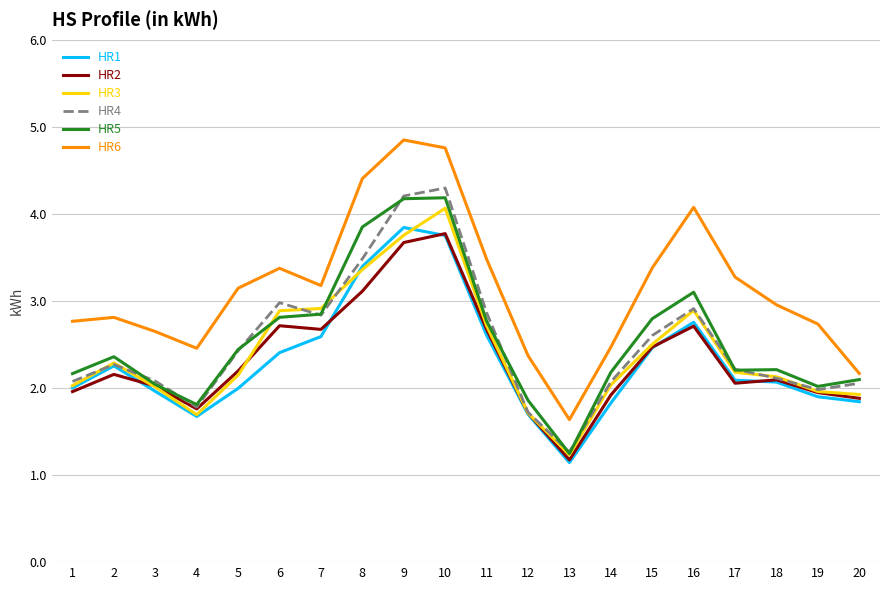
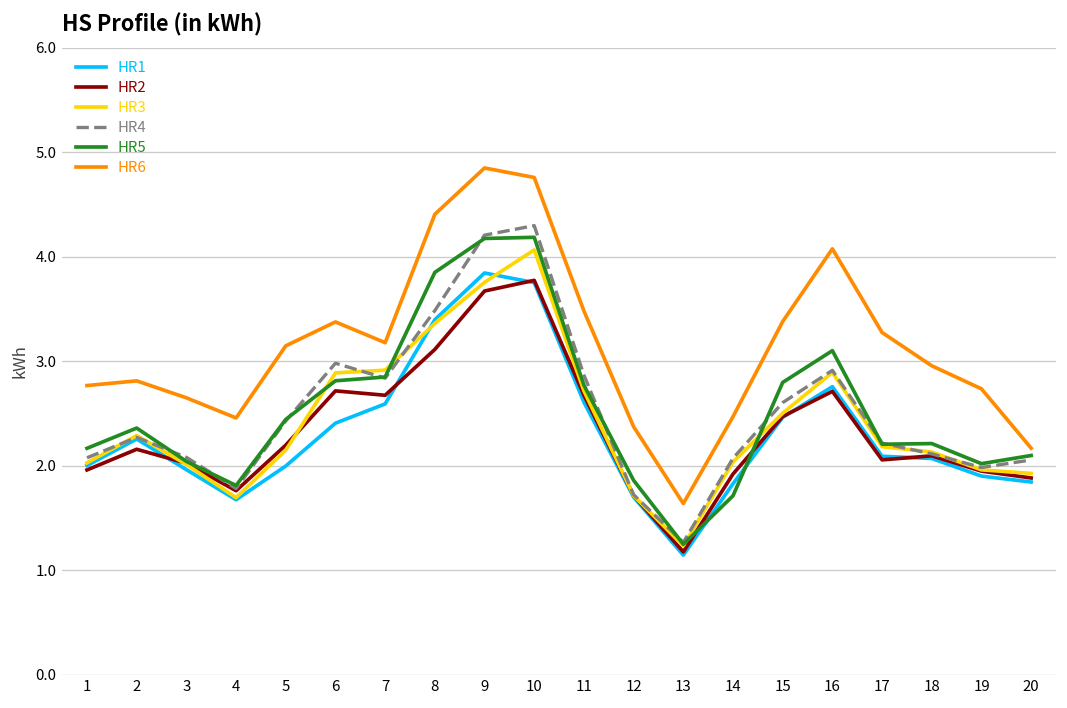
  {
    "HR1": {
      "3": 2.0,
      "5": 2.0,
      "6": 2.4,
      "7": 2.6,
      "8": 3.4,
      "9": 3.8,
      "11": 2.6,
      "13": 1.1,
      "14": 1.8,
      "16": 2.8,
      "17": 2.1,
      "19": 1.9,
      "20": 1.8
    },
    "HR2": {
      "1": 2.0,
      "2": 2.2,
      "5": 2.2,
      "6": 2.7,
      "7": 2.7,
      "8": 3.1,
      "9": 3.7,
      "11": 2.7,
      "13": 1.2,
      "14": 1.9,
      "16": 2.7,
      "17": 2.1,
      "20": 1.9
    },
    "HR3": {
      "5": 2.1,
      "6": 2.9,
      "7": 2.9,
      "8": 3.4,
      "9": 3.8,
      "10": 4.1,
      "11": 2.7,
      "14": 2.0,
      "15": 2.5,
      "20": 1.9
    },
    "HR4": {
      "1": 2.1,
      "3": 2.1,
      "6": 3.0,
      "8": 3.5,
      "9": 4.2,
      "10": 4.3,
      "11": 2.9,
      "14": 2.1,
      "15": 2.6,
      "20": 2.1
    },
    "HR5": {
      "1": 2.2,
      "2": 2.4,
      "6": 2.8,
      "8": 3.8,
      "9": 4.2,
      "10": 4.2,
      "11": 2.8,
      "12": 1.9,
-     "14": 2.2,
+     "14": 1.7,
      "15": 2.8,
      "16": 3.1,
      "18": 2.2,
      "19": 2.0,
      "20": 2.1
    },
    "HR6": {
      "1": 2.8,
      "2": 2.8,
      "3": 2.6,
      "4": 2.5,
      "5": 3.1,
      "6": 3.4,
      "7": 3.2,
      "8": 4.4,
      "9": 4.8,
      "10": 4.8,
      "11": 3.5,
      "12": 2.4,
      "13": 1.6,
      "14": 2.5,
      "15": 3.4,
      "16": 4.1,
      "17": 3.3,
      "18": 3.0,
      "19": 2.7,
      "20": 2.2
    }
  }
